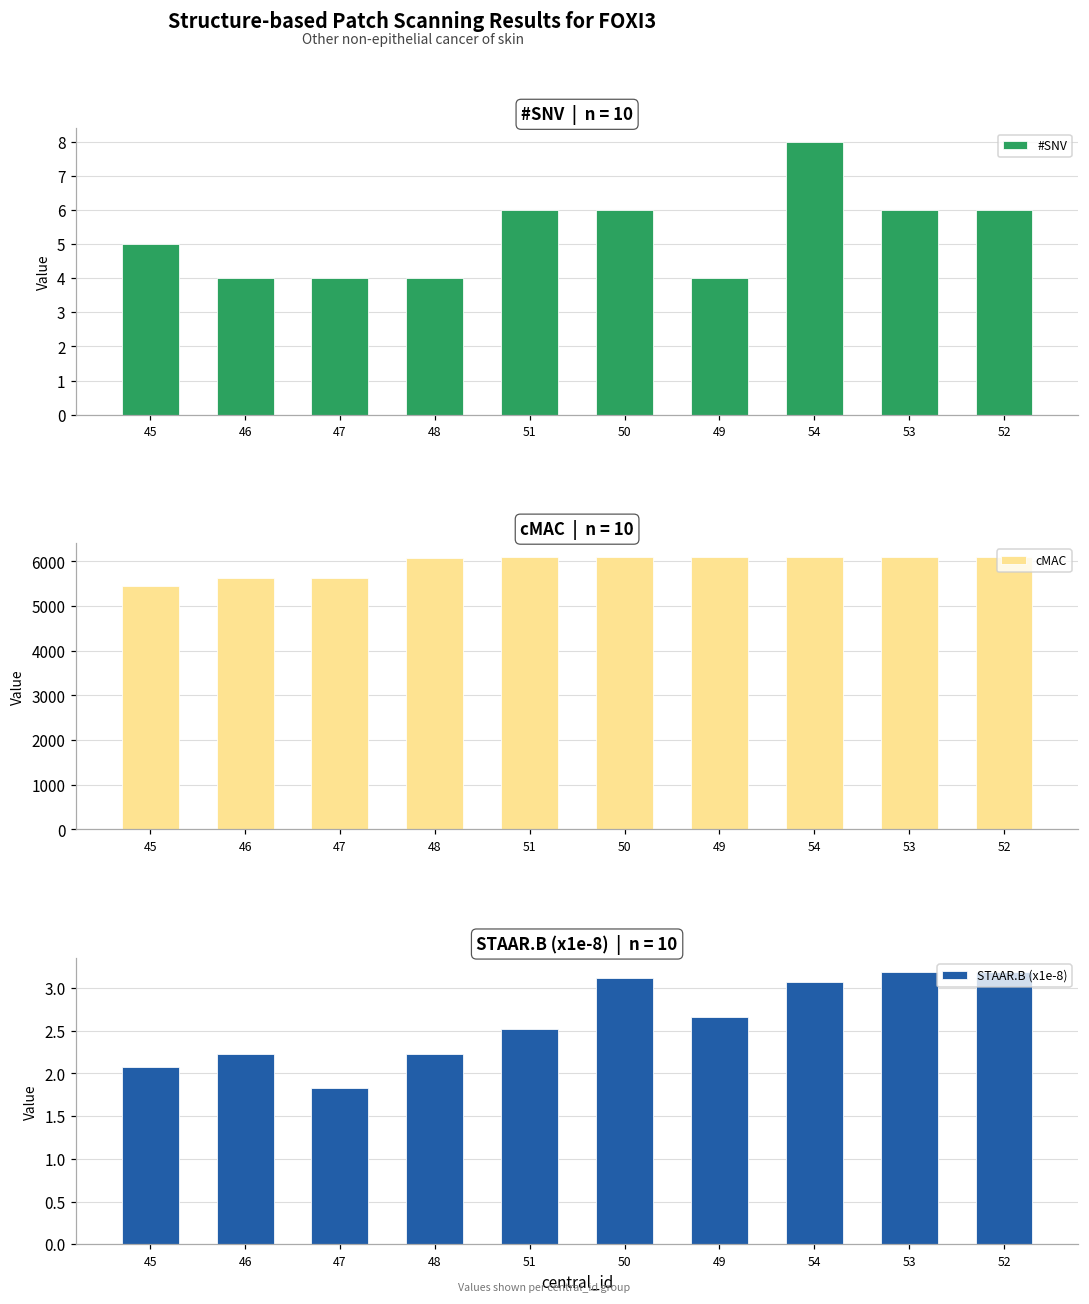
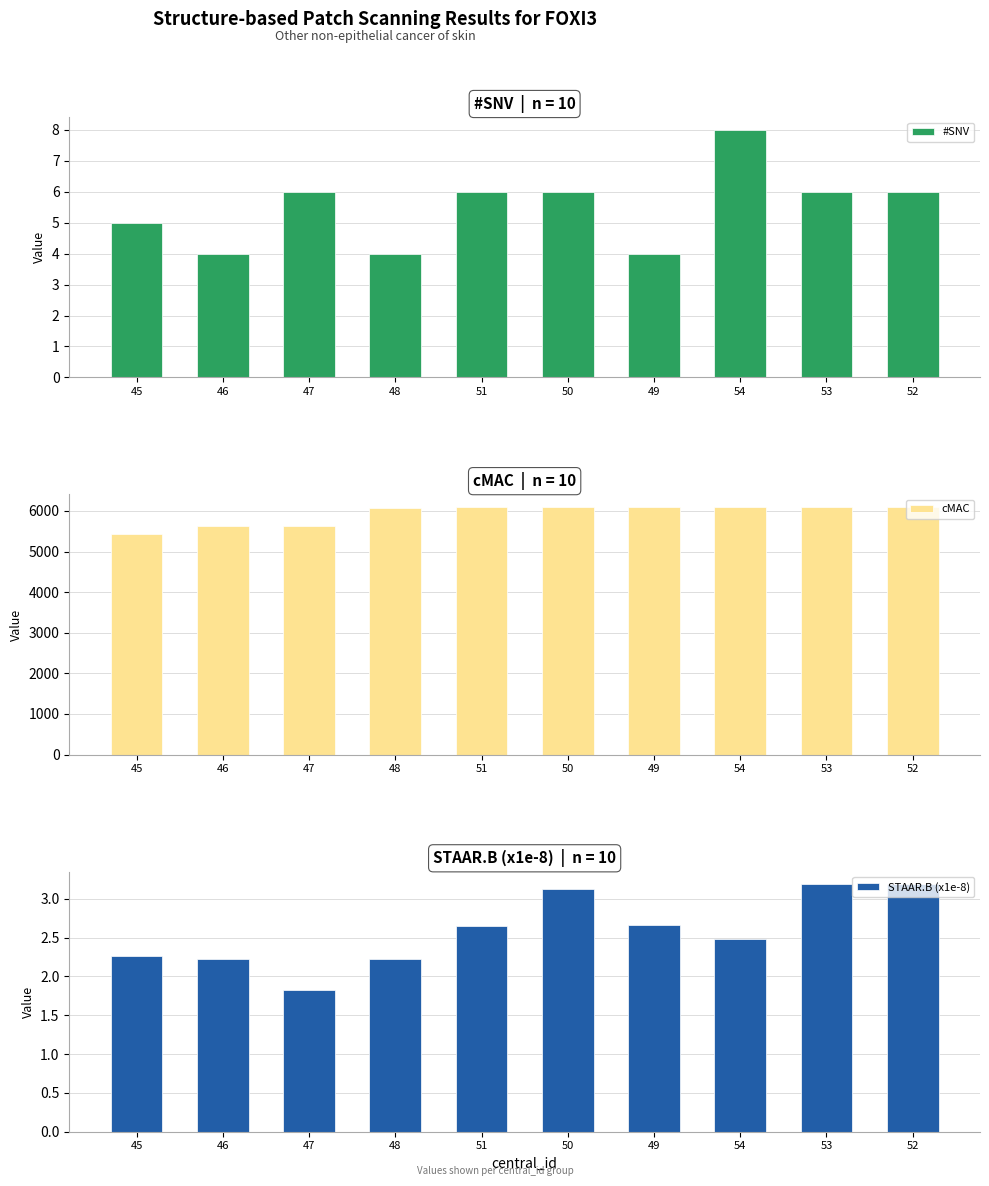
  {
    "#SNV | n = 10": {
      "45": 5,
      "46": 4,
-     "47": 4,
+     "47": 6,
      "48": 4,
      "51": 6,
      "50": 6,
      "49": 4,
      "54": 8,
      "53": 6,
      "52": 6
    },
    "cMAC | n = 10": {
      "45": 5400,
      "46": 5600,
      "47": 5600,
      "48": 6100,
      "51": 6100,
      "50": 6100,
      "49": 6100,
      "54": 6100,
      "53": 6100
    },
    "STAAR.B (x1e-8) | n = 10": {
-     "45": 2.1,
+     "45": 2.3,
      "46": 2.2,
      "47": 1.8,
      "48": 2.2,
-     "51": 2.5,
+     "51": 2.7,
      "50": 3.1,
      "49": 2.7,
-     "54": 3.1,
+     "54": 2.5,
      "53": 3.2
    }
  }
